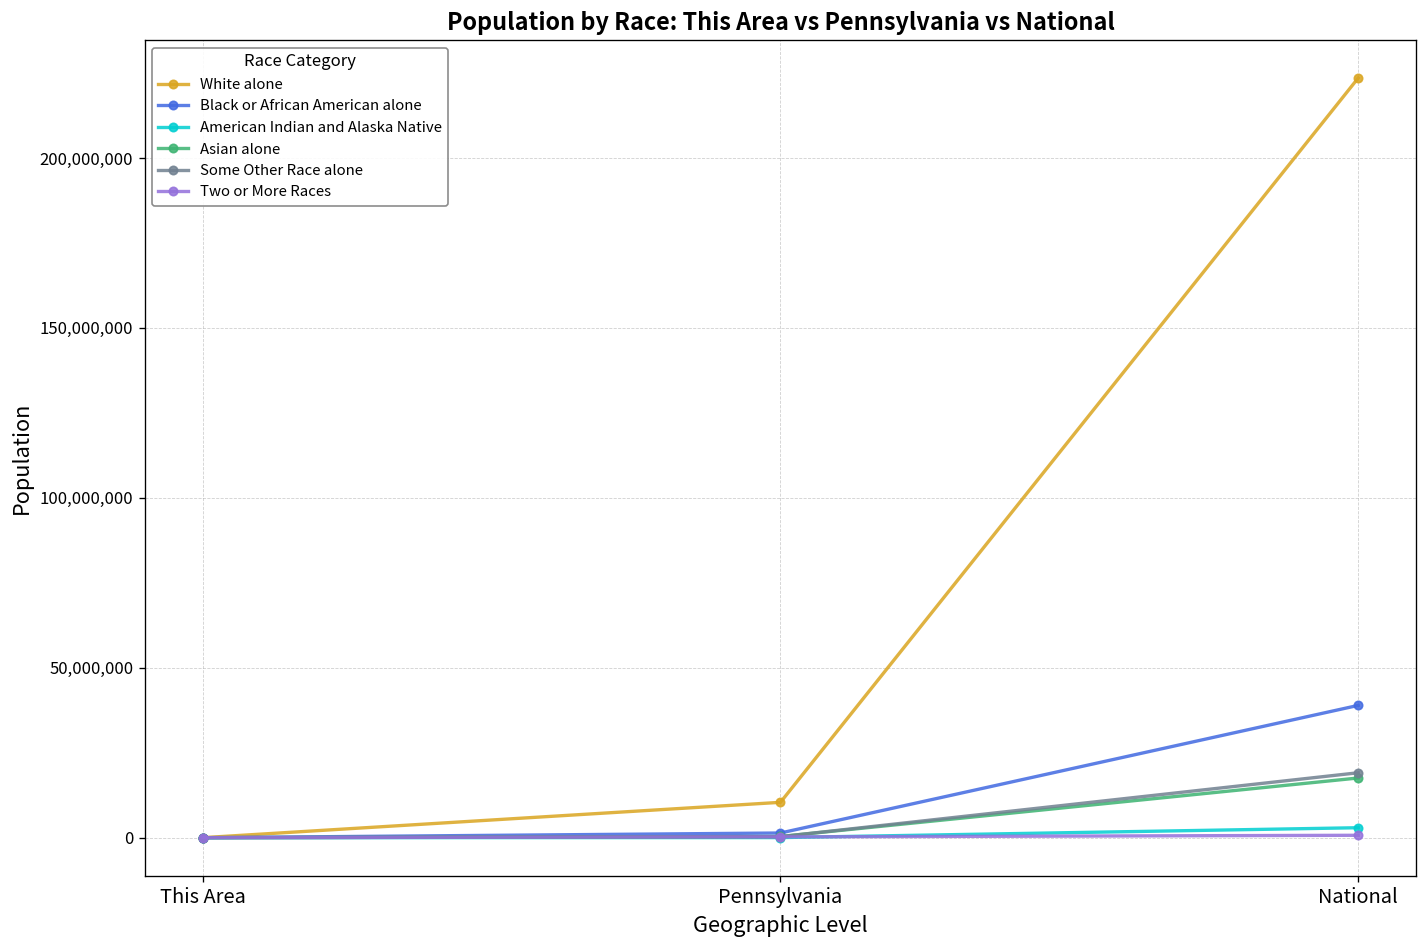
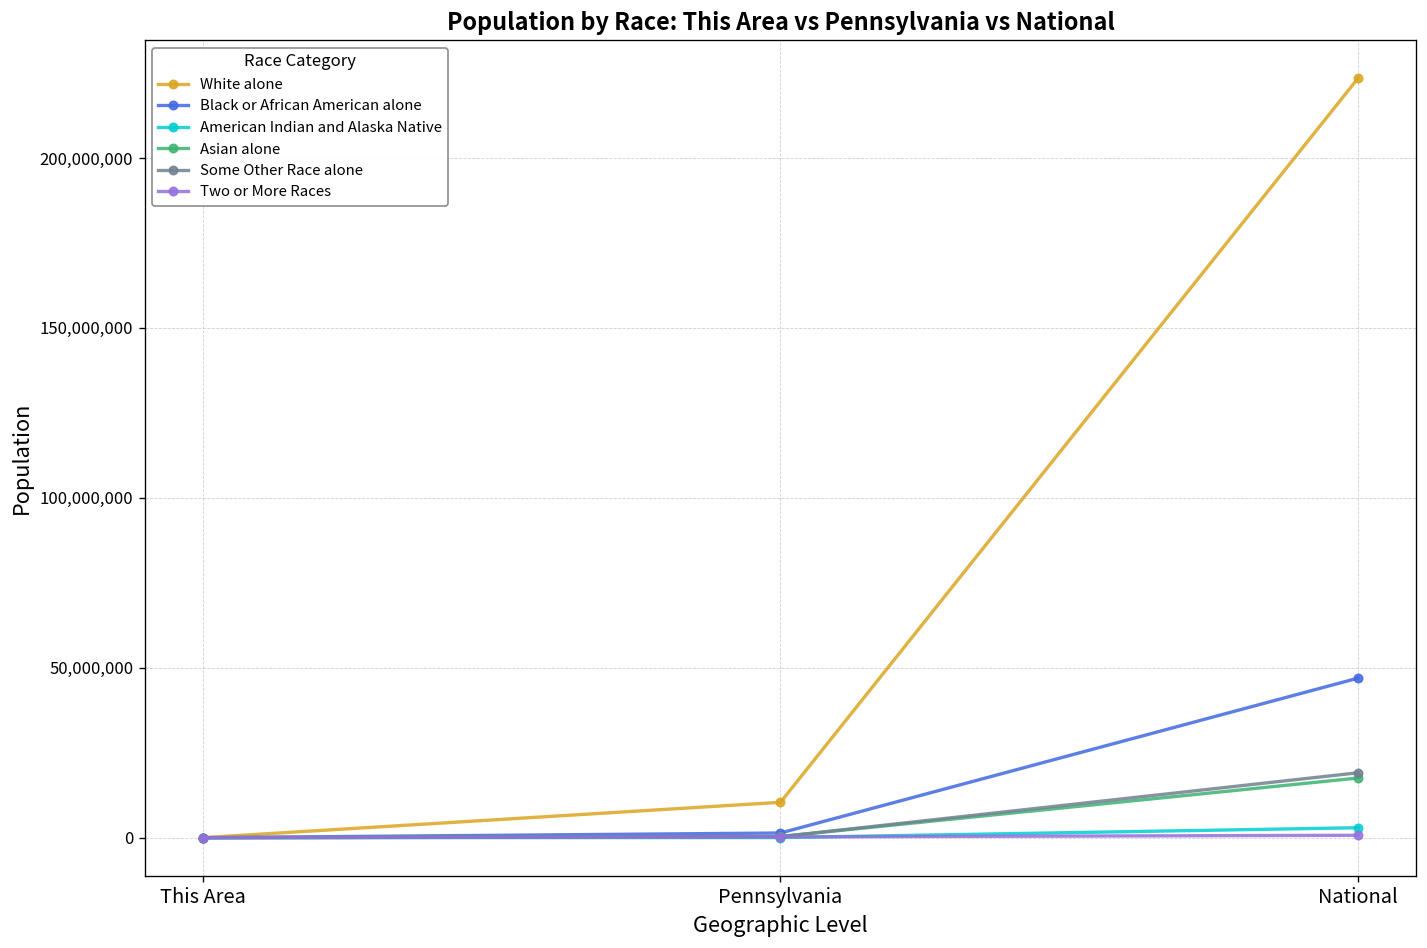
  {
    "White alone": {
      "Pennsylvania": "10,000,000",
      "National": "224,000,000"
    },
    "Black or African American alone": {
      "Pennsylvania": "1,000,000",
-     "National": "39,000,000"
+     "National": "47,000,000"
    },
    "American Indian and Alaska Native": {
      "National": "3,000,000"
    },
    "Asian alone": {
      "National": "18,000,000"
    },
    "Some Other Race alone": {
      "National": "19,000,000"
    },
    "Two or More Races": {
      "National": "1,000,000"
    }
  }
